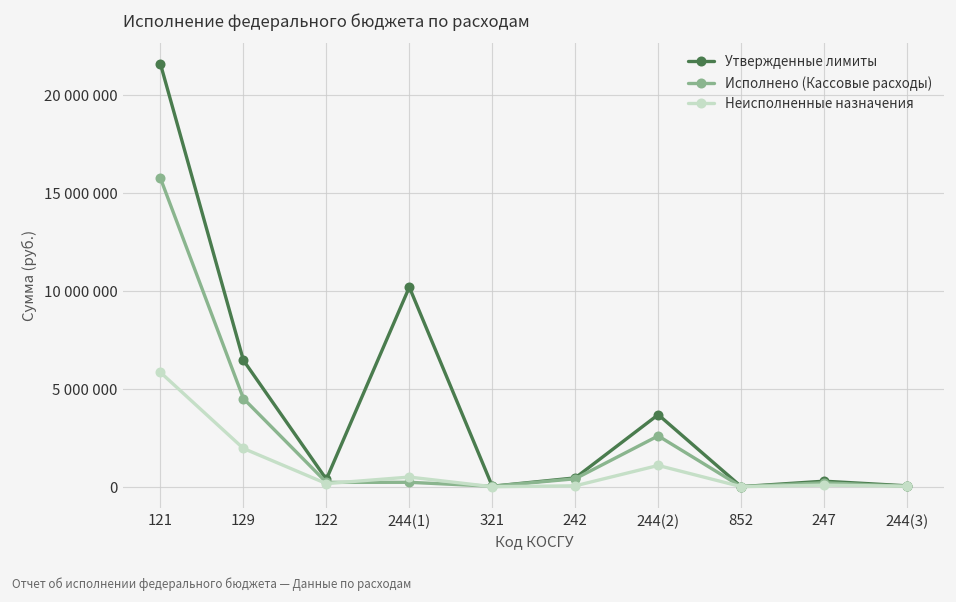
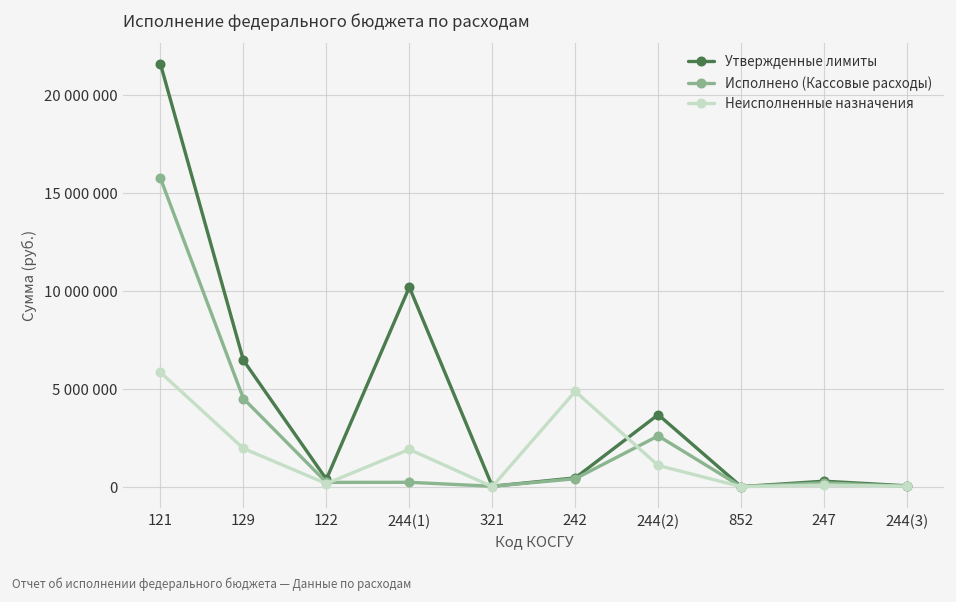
  {
    "Утвержденные лимиты": {
      "121": 21600000,
      "129": 6500000,
      "122": 400000,
      "244(1)": 10200000,
      "244(2)": 3700000
    },
    "Исполнено (Кассовые расходы)": {
      "121": 15800000,
      "129": 4500000,
      "244(1)": 200000,
      "244(2)": 2600000
    },
    "Неисполненные назначения": {
      "121": 5800000,
      "129": 2000000,
-     "244(1)": 500000,
-     "242": 0,
+     "244(1)": 1900000,
+     "242": 4900000,
      "244(2)": 1100000
    }
  }
